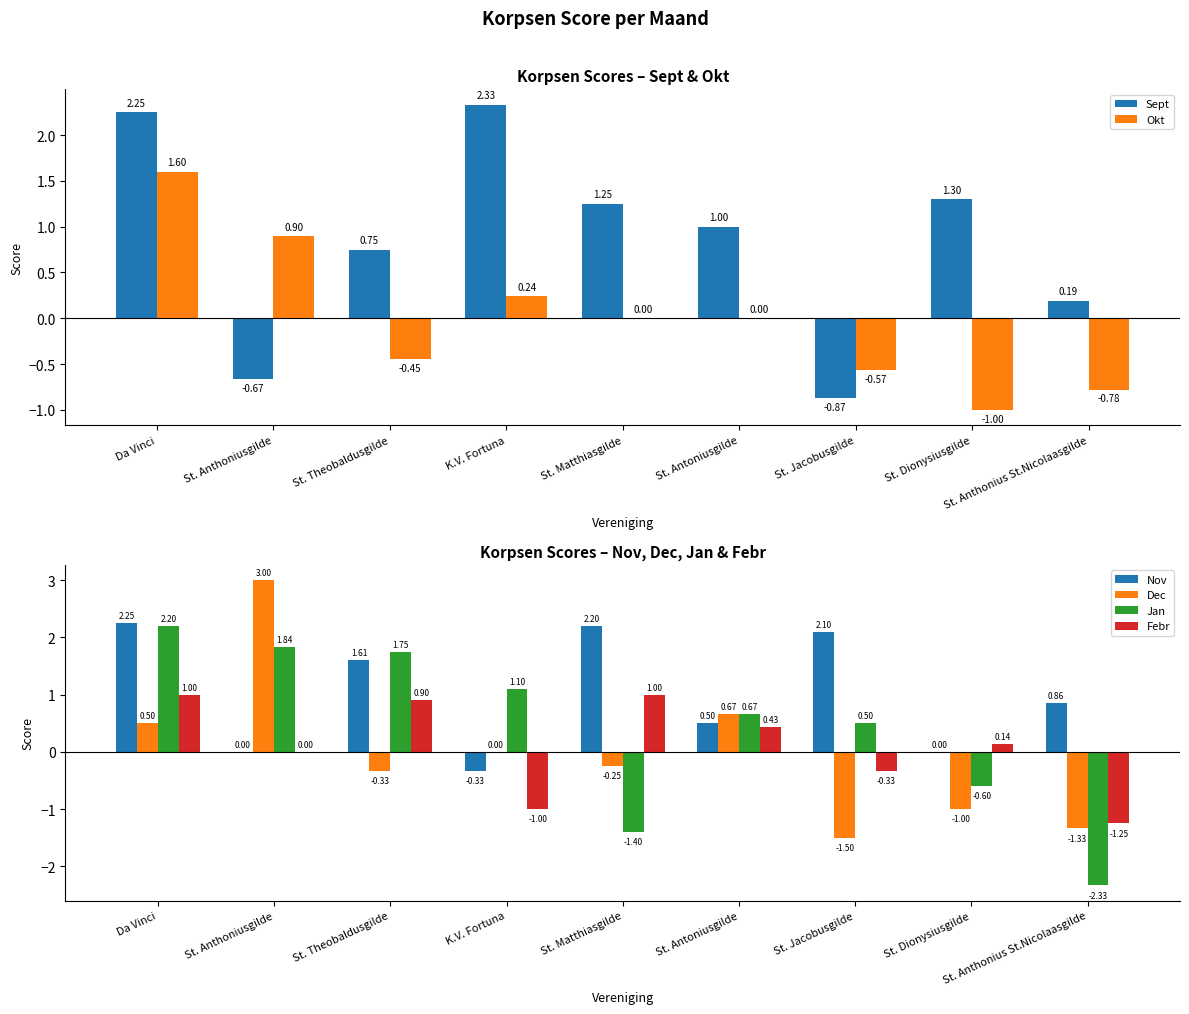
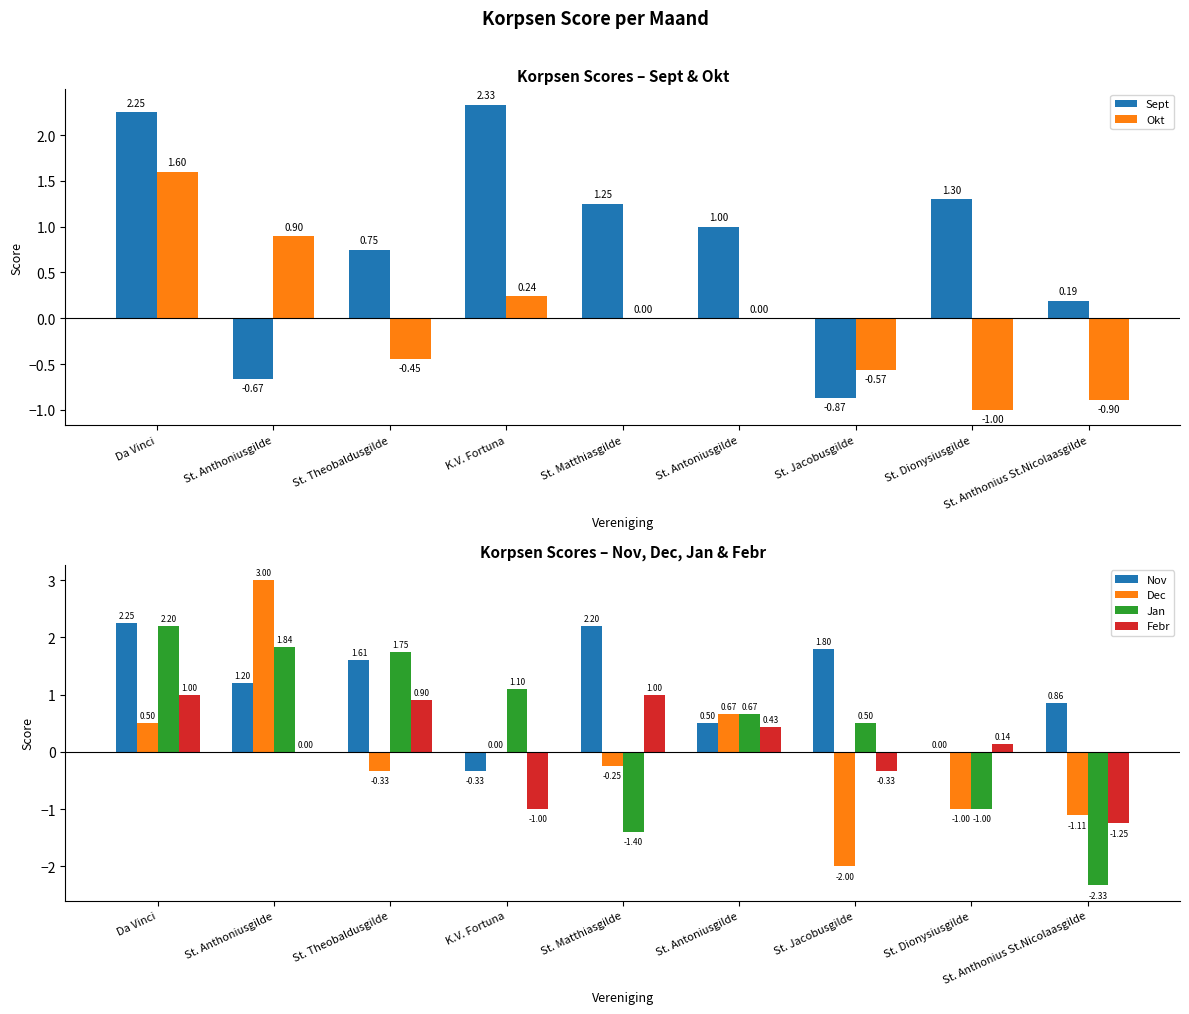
  {
    "Korpsen Scores – Sept & Okt": {
      "Sept": {
        "Da Vinci": 2.25,
        "St. Anthoniusgilde": -0.67,
        "St. Theobaldusgilde": 0.75,
        "K.V. Fortuna": 2.33,
        "St. Matthiasgilde": 1.25,
        "St. Antoniusgilde": 1.00,
        "St. Jacobusgilde": -0.87,
        "St. Dionysiusgilde": 1.30,
        "St. Anthonius St.Nicolaasgilde": 0.19
      },
      "Okt": {
        "Da Vinci": 1.60,
        "St. Anthoniusgilde": 0.90,
        "St. Theobaldusgilde": -0.45,
        "K.V. Fortuna": 0.24,
        "St. Matthiasgilde": 0.00,
        "St. Antoniusgilde": 0.00,
        "St. Jacobusgilde": -0.57,
        "St. Dionysiusgilde": -1.00,
-       "St. Anthonius St.Nicolaasgilde": -0.78
+       "St. Anthonius St.Nicolaasgilde": -0.90
      }
    },
    "Korpsen Scores – Nov, Dec, Jan & Febr": {
      "Nov": {
        "Da Vinci": 2.25,
-       "St. Anthoniusgilde": 0.00,
+       "St. Anthoniusgilde": 1.20,
        "St. Theobaldusgilde": 1.61,
        "K.V. Fortuna": -0.33,
        "St. Matthiasgilde": 2.20,
        "St. Antoniusgilde": 0.50,
-       "St. Jacobusgilde": 2.10,
+       "St. Jacobusgilde": 1.80,
        "St. Dionysiusgilde": 0.00,
        "St. Anthonius St.Nicolaasgilde": 0.86
      },
      "Dec": {
        "Da Vinci": 0.50,
        "St. Anthoniusgilde": 3.00,
        "St. Theobaldusgilde": -0.33,
        "K.V. Fortuna": 0.00,
        "St. Matthiasgilde": -0.25,
        "St. Antoniusgilde": 0.67,
-       "St. Jacobusgilde": -1.50,
+       "St. Jacobusgilde": -2.00,
        "St. Dionysiusgilde": -1.00,
-       "St. Anthonius St.Nicolaasgilde": -1.33
+       "St. Anthonius St.Nicolaasgilde": -1.11
      },
      "Jan": {
        "Da Vinci": 2.20,
        "St. Anthoniusgilde": 1.84,
        "St. Theobaldusgilde": 1.75,
        "K.V. Fortuna": 1.10,
        "St. Matthiasgilde": -1.40,
        "St. Antoniusgilde": 0.67,
        "St. Jacobusgilde": 0.50,
-       "St. Dionysiusgilde": -0.60,
+       "St. Dionysiusgilde": -1.00,
        "St. Anthonius St.Nicolaasgilde": -2.33
      },
      "Febr": {
        "Da Vinci": 1.00,
        "St. Anthoniusgilde": 0.00,
        "St. Theobaldusgilde": 0.90,
        "K.V. Fortuna": -1.00,
        "St. Matthiasgilde": 1.00,
        "St. Antoniusgilde": 0.43,
        "St. Jacobusgilde": -0.33,
        "St. Dionysiusgilde": 0.14,
        "St. Anthonius St.Nicolaasgilde": -1.25
      }
    }
  }
